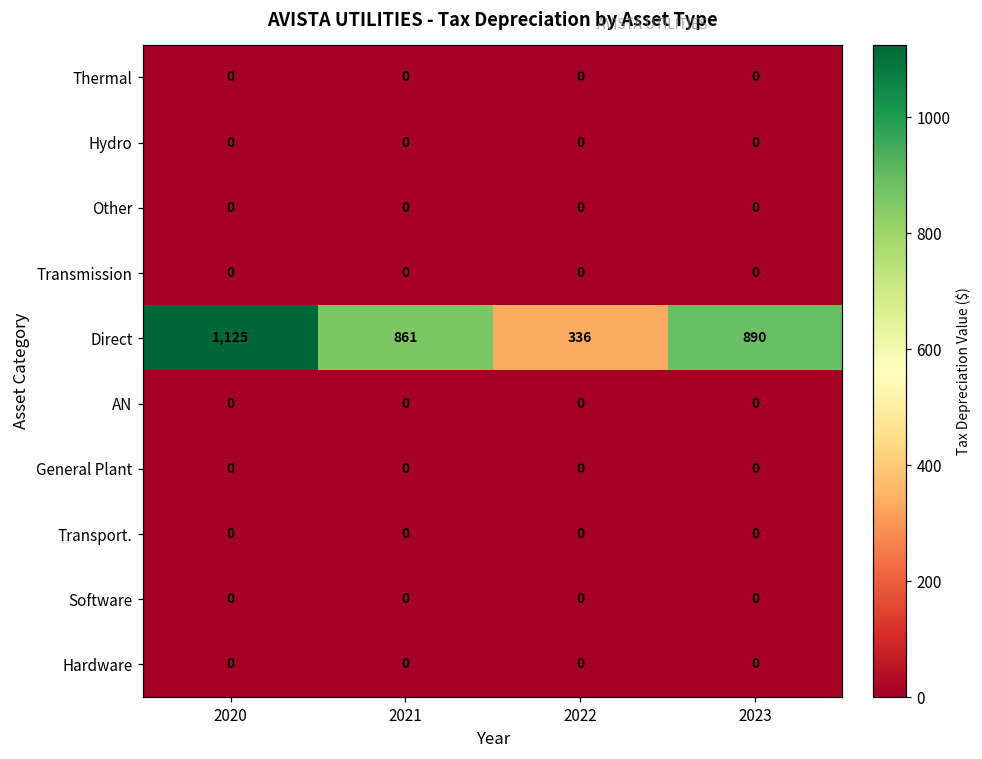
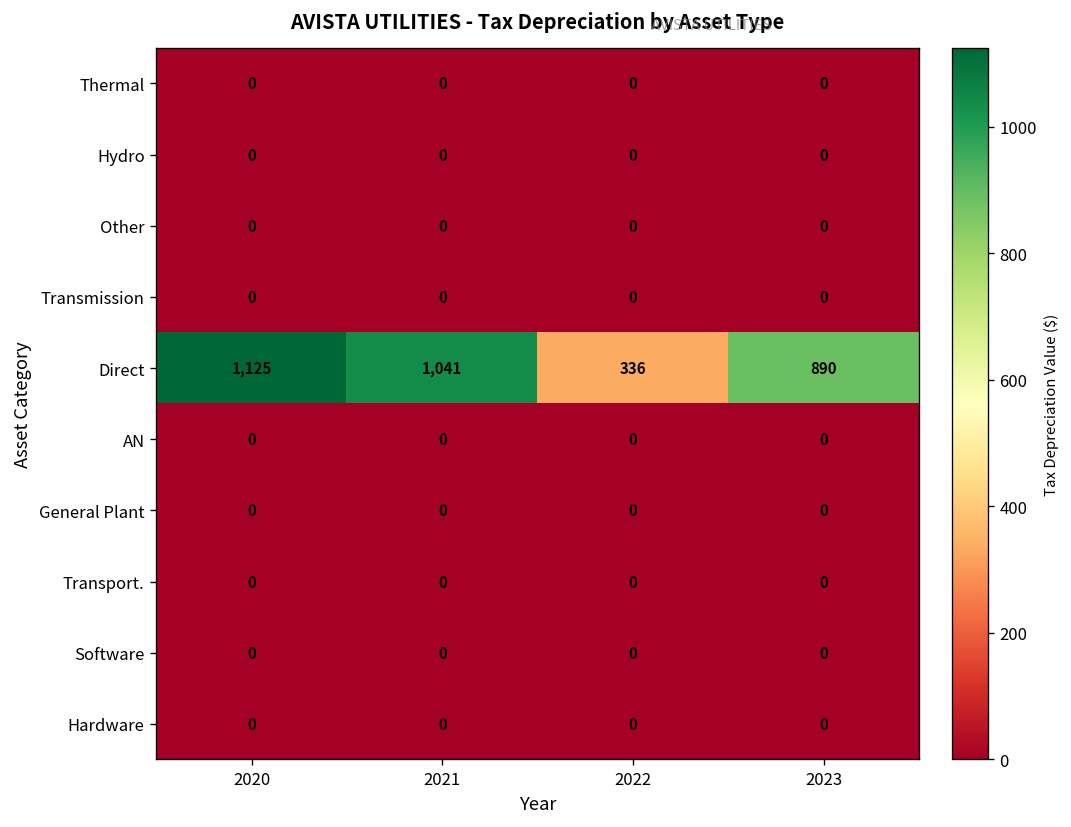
  {
    "Thermal": {
      "2020": "0",
      "2021": "0",
      "2022": "0",
      "2023": "0"
    },
    "Hydro": {
      "2020": "0",
      "2021": "0",
      "2022": "0",
      "2023": "0"
    },
    "Other": {
      "2020": "0",
      "2021": "0",
      "2022": "0",
      "2023": "0"
    },
    "Transmission": {
      "2020": "0",
      "2021": "0",
      "2022": "0",
      "2023": "0"
    },
    "Direct": {
      "2020": "1,125",
-     "2021": "861",
+     "2021": "1,041",
      "2022": "336",
      "2023": "890"
    },
    "AN": {
      "2020": "0",
      "2021": "0",
      "2022": "0",
      "2023": "0"
    },
    "General Plant": {
      "2020": "0",
      "2021": "0",
      "2022": "0",
      "2023": "0"
    },
    "Transport.": {
      "2020": "0",
      "2021": "0",
      "2022": "0",
      "2023": "0"
    },
    "Software": {
      "2020": "0",
      "2021": "0",
      "2022": "0",
      "2023": "0"
    },
    "Hardware": {
      "2020": "0",
      "2021": "0",
      "2022": "0",
      "2023": "0"
    }
  }
